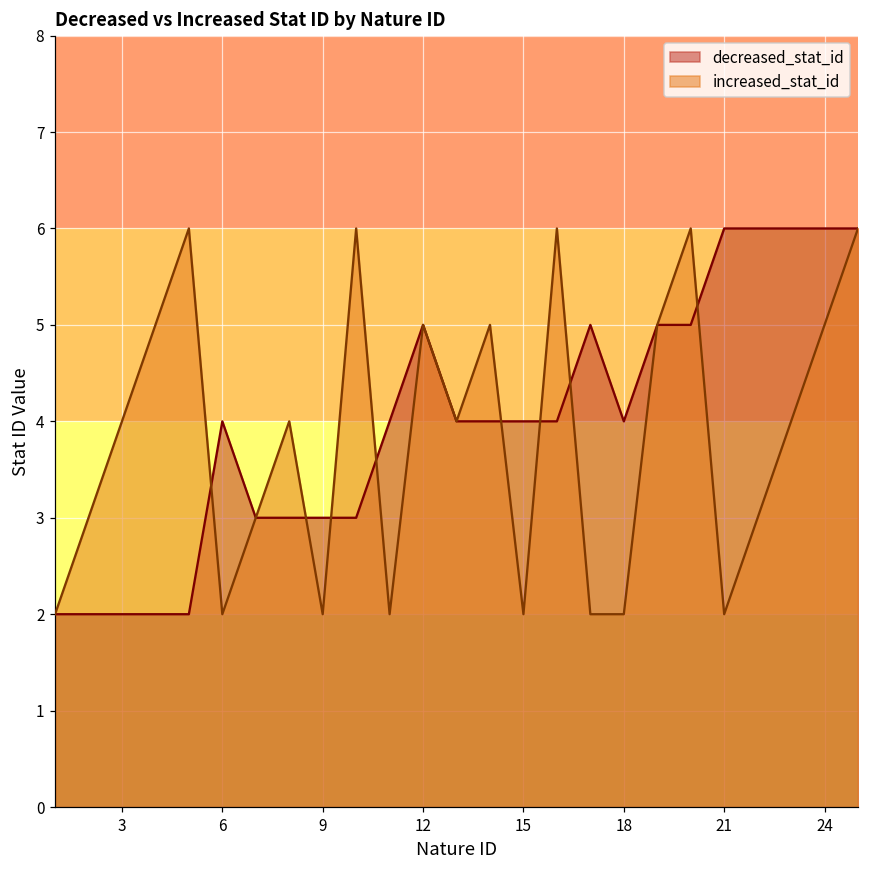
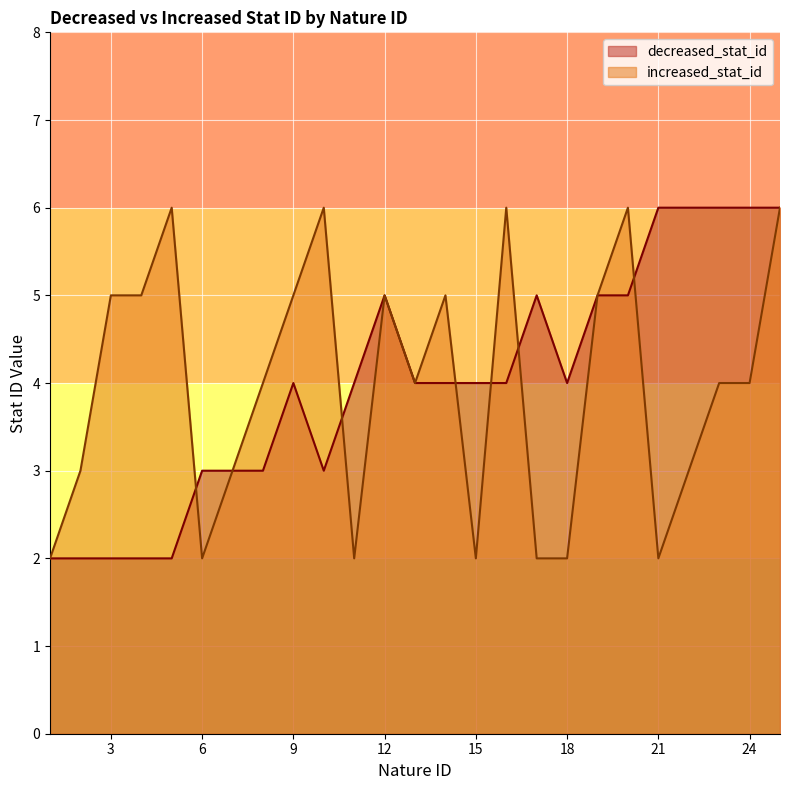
  {
    "decreased_stat_id": {
      "3": 2,
-     "6": 4,
-     "9": 3,
+     "6": 3,
+     "9": 4,
      "15": 4,
      "18": 4,
      "21": 6,
      "24": 6
    },
    "increased_stat_id": {
-     "3": 4,
+     "3": 5,
      "6": 2,
-     "9": 2,
+     "9": 5,
      "15": 2,
      "18": 2,
      "21": 2,
-     "24": 5
+     "24": 4
    }
  }
